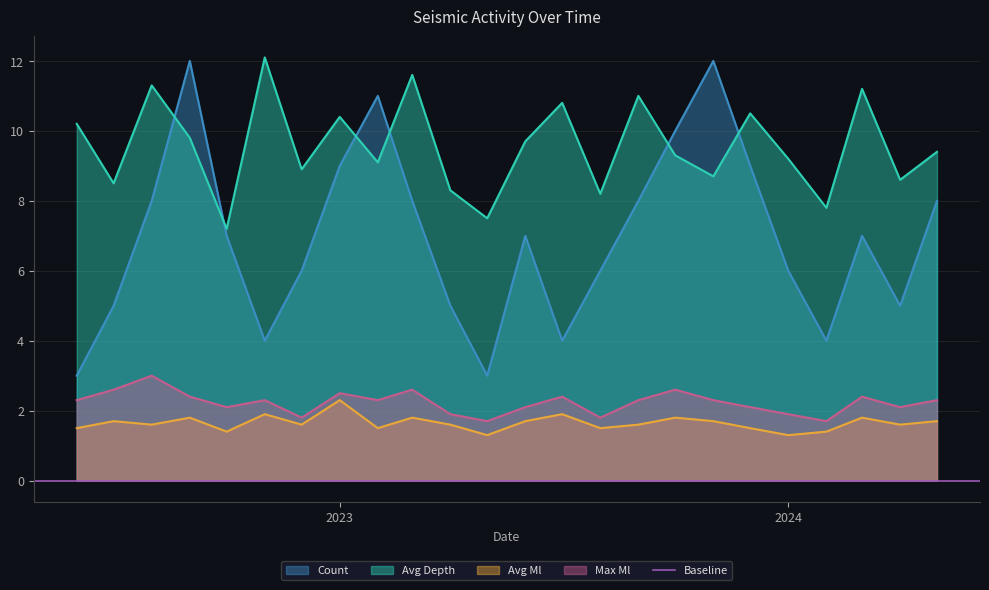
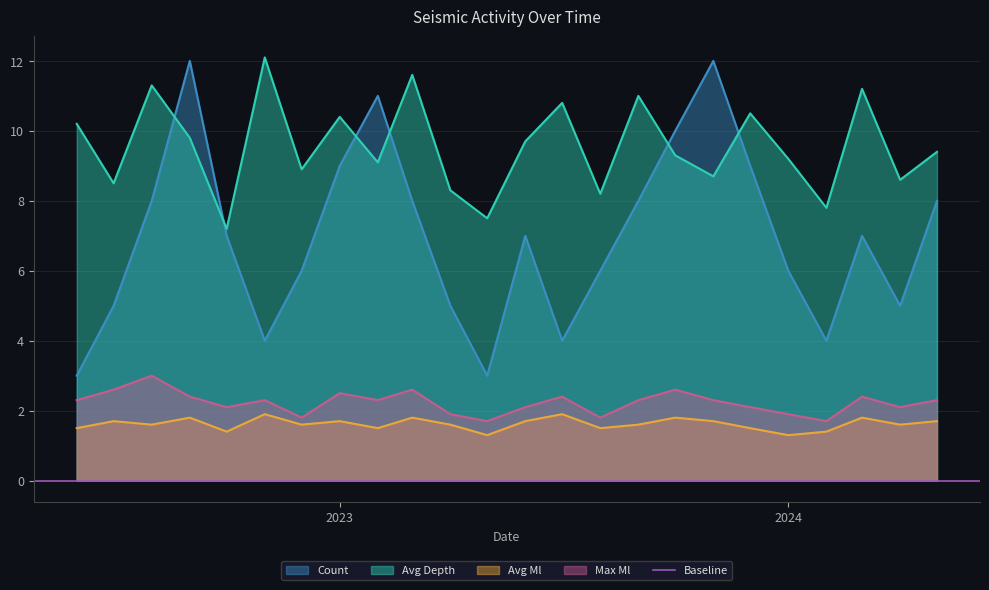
  {
    "Avg Ml": {
-     "2023": 2.3,
+     "2023": 1.7,
      "2024": 1.3
    },
    "Max Ml": {
      "2023": 2.5,
      "2024": 1.9
    }
  }
